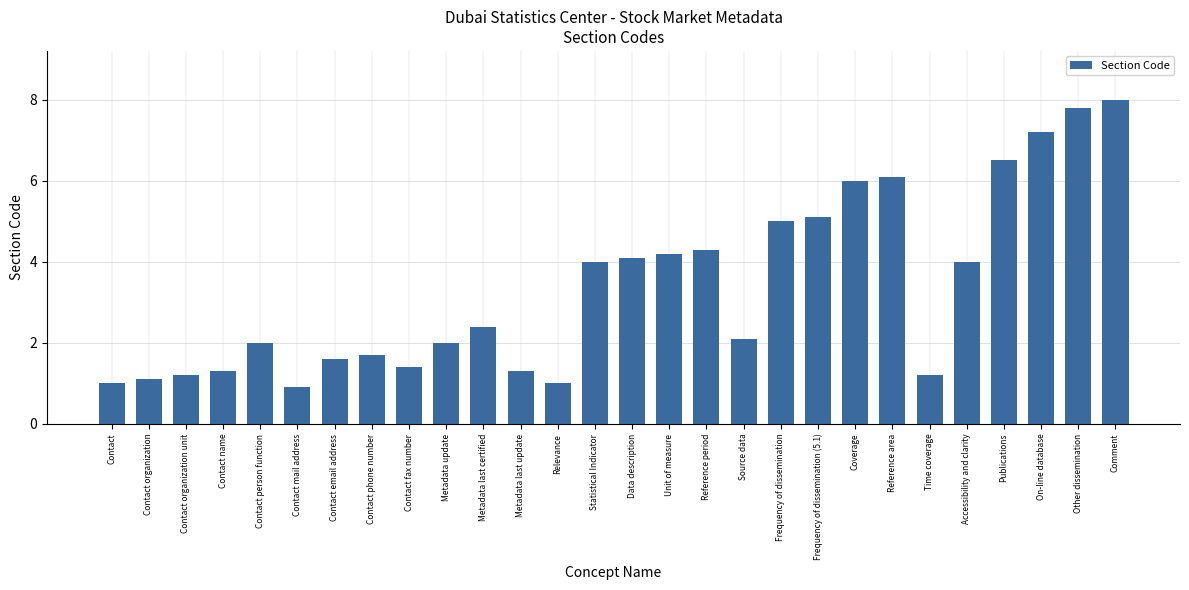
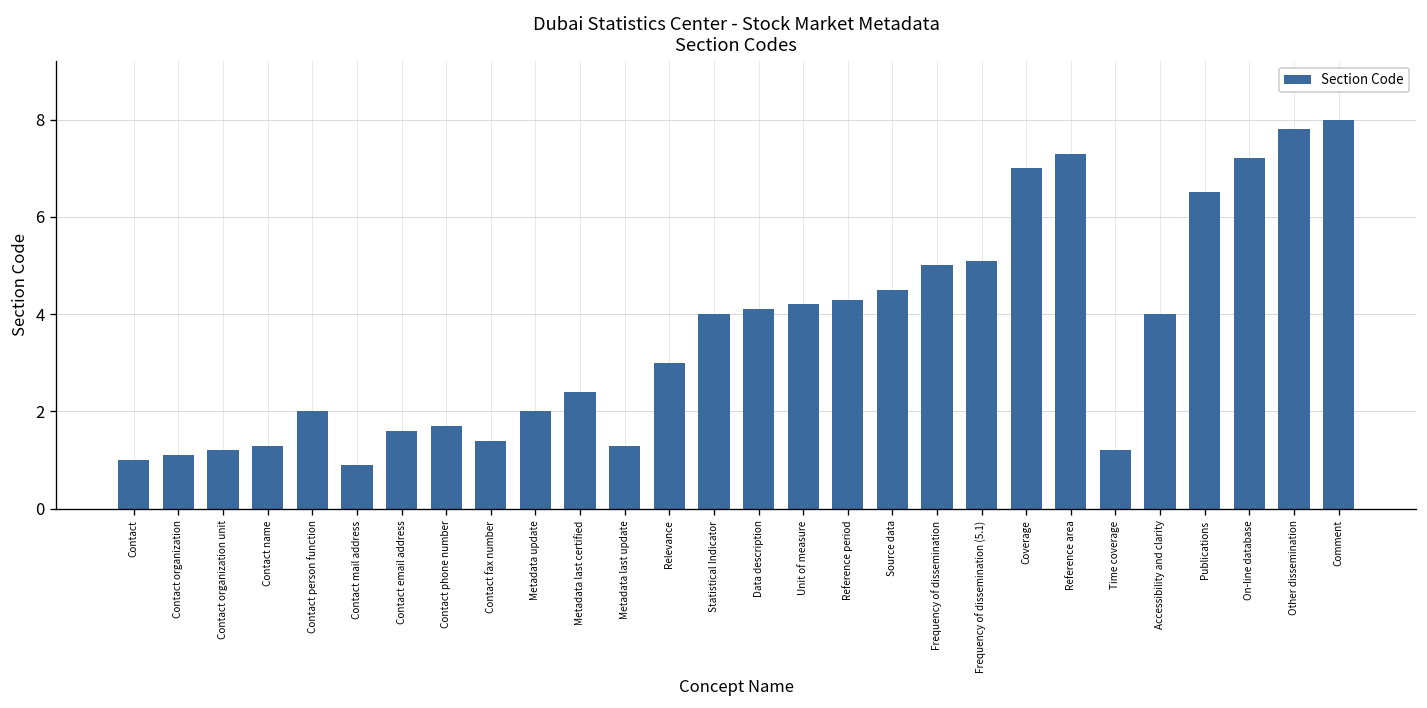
  {
    "Contact": 1.0,
    "Contact organization": 1.1,
    "Contact organization unit": 1.2,
    "Contact name": 1.3,
    "Contact person function": 2.0,
    "Contact mail address": 0.9,
    "Contact email address": 1.6,
    "Contact phone number": 1.7,
    "Contact fax number": 1.4,
    "Metadata update": 2.0,
    "Metadata last certified": 2.4,
    "Metadata last update": 1.3,
-   "Relevance": 1,
+   "Relevance": 3,
    "Statistical Indicator": 4.0,
    "Data description": 4.1,
    "Unit of measure": 4.2,
    "Reference period": 4.3,
-   "Source data": 2.1,
+   "Source data": 4.5,
    "Frequency of dissemination": 5.0,
    "Frequency of dissemination (5.1)": 5.1,
-   "Coverage": 6,
-   "Reference area": 6.1,
+   "Coverage": 7,
+   "Reference area": 7.3,
    "Time coverage": 1.2,
    "Accessibility and clarity": 4.0,
    "Publications": 6.5,
    "On-line database": 7.2,
    "Other dissemination": 7.8,
    "Comment": 8.0
  }
